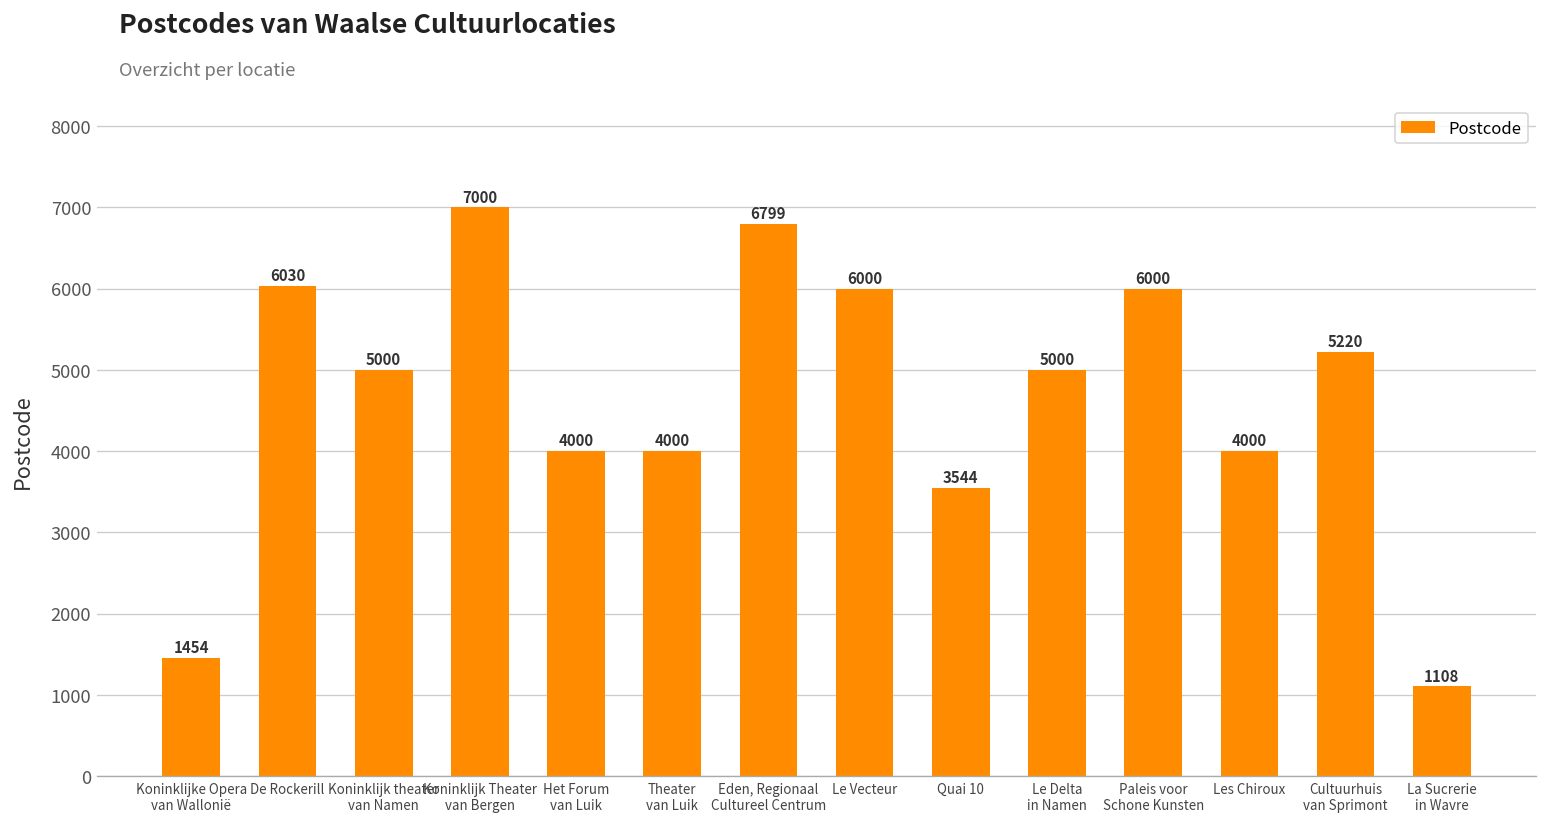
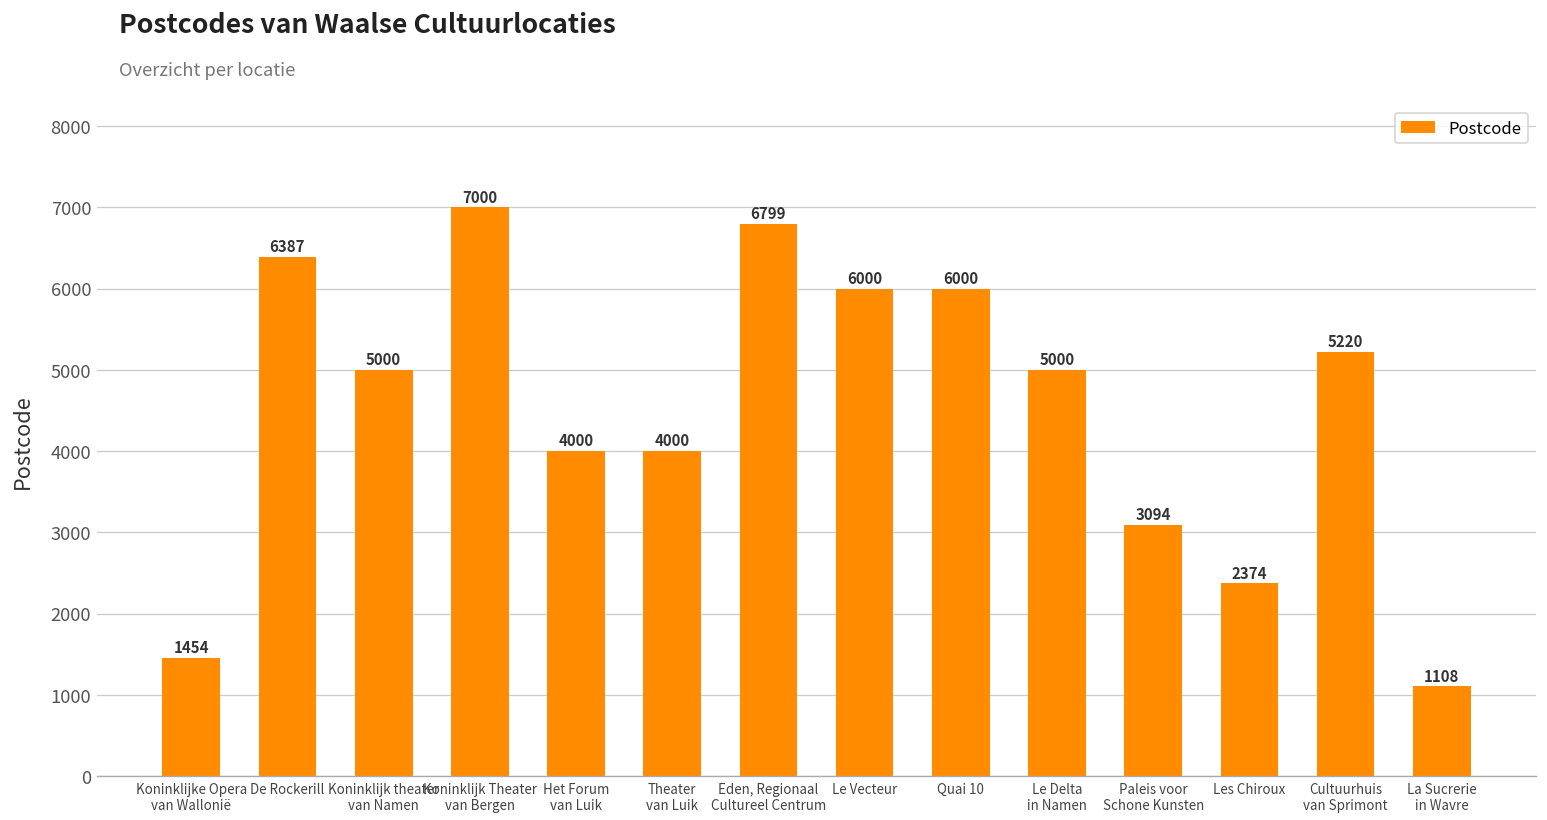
  {
    "Koninklijke Opera van Wallonië": 1454,
-   "De Rockerill": 6030,
+   "De Rockerill": 6387,
    "Koninklijk Theater van Bergen": 7000,
    "Het Forum van Luik": 4000,
    "Theater van Luik": 4000,
    "Eden, Regionaal Cultureel Centrum": 6799,
    "Le Vecteur": 6000,
-   "Quai 10": 3544,
+   "Quai 10": 6000,
    "Le Delta in Namen": 5000,
-   "Paleis voor Schone Kunsten": 6000,
-   "Les Chiroux": 4000,
+   "Paleis voor Schone Kunsten": 3094,
+   "Les Chiroux": 2374,
    "Cultuurhuis van Sprimont": 5220,
    "La Sucrerie in Wavre": 1108
  }
